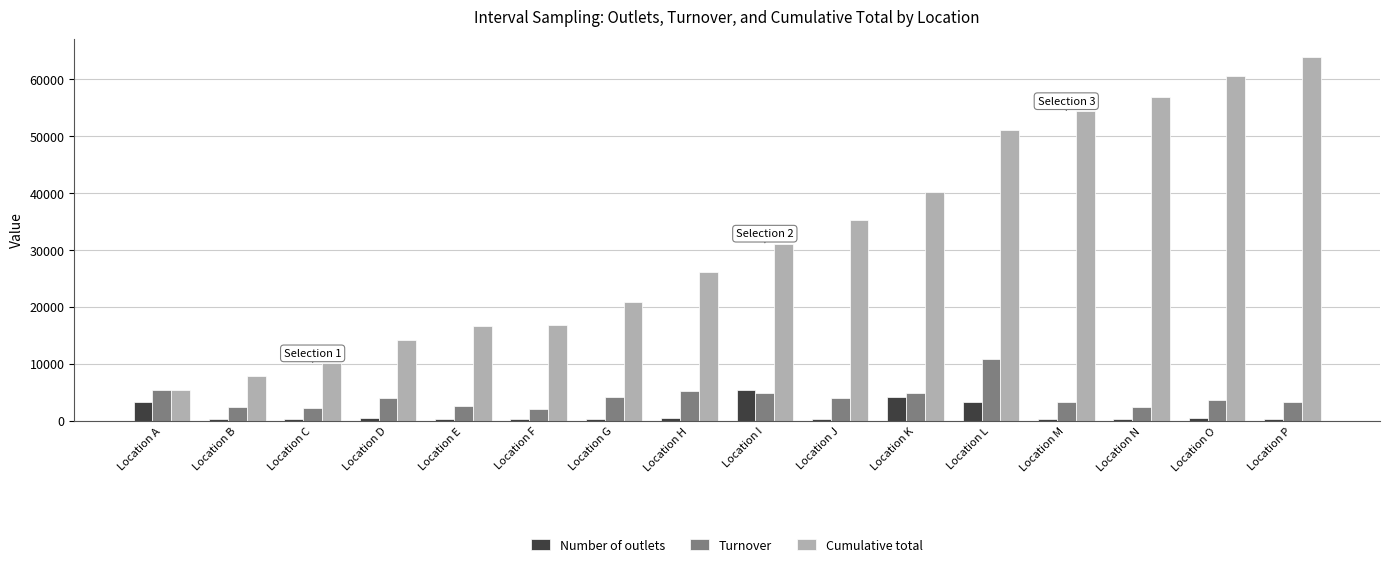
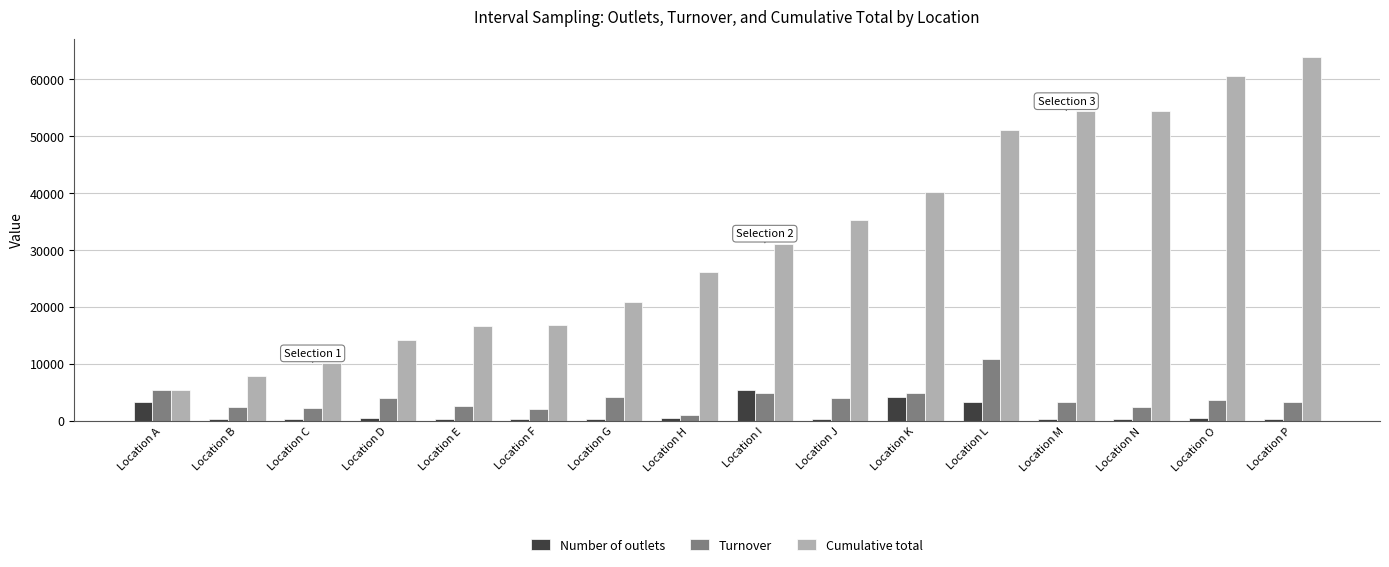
  {
    "Number of outlets": {
      "Location A": 3000,
      "Location D": 0,
      "Location H": 0,
      "Location I": 5000,
      "Location K": 4000,
      "Location L": 3000,
      "Location O": 1000
    },
    "Turnover": {
      "Location A": 5000,
      "Location B": 2000,
      "Location C": 2000,
      "Location D": 4000,
      "Location E": 3000,
      "Location F": 2000,
      "Location G": 4000,
-     "Location H": 5000,
+     "Location H": 1000,
      "Location I": 5000,
      "Location J": 4000,
      "Location K": 5000,
      "Location L": 11000,
      "Location M": 3000,
      "Location N": 2000,
      "Location O": 4000,
      "Location P": 3000
    },
    "Cumulative total": {
      "Location A": 5000,
      "Location B": 8000,
      "Location D": 14000,
      "Location E": 17000,
      "Location F": 17000,
      "Location G": 21000,
      "Location H": 26000,
      "Location J": 35000,
      "Location K": 40000,
      "Location L": 51000,
-     "Location N": 57000,
+     "Location N": 54000,
      "Location O": 60000,
      "Location P": 64000
    }
  }
